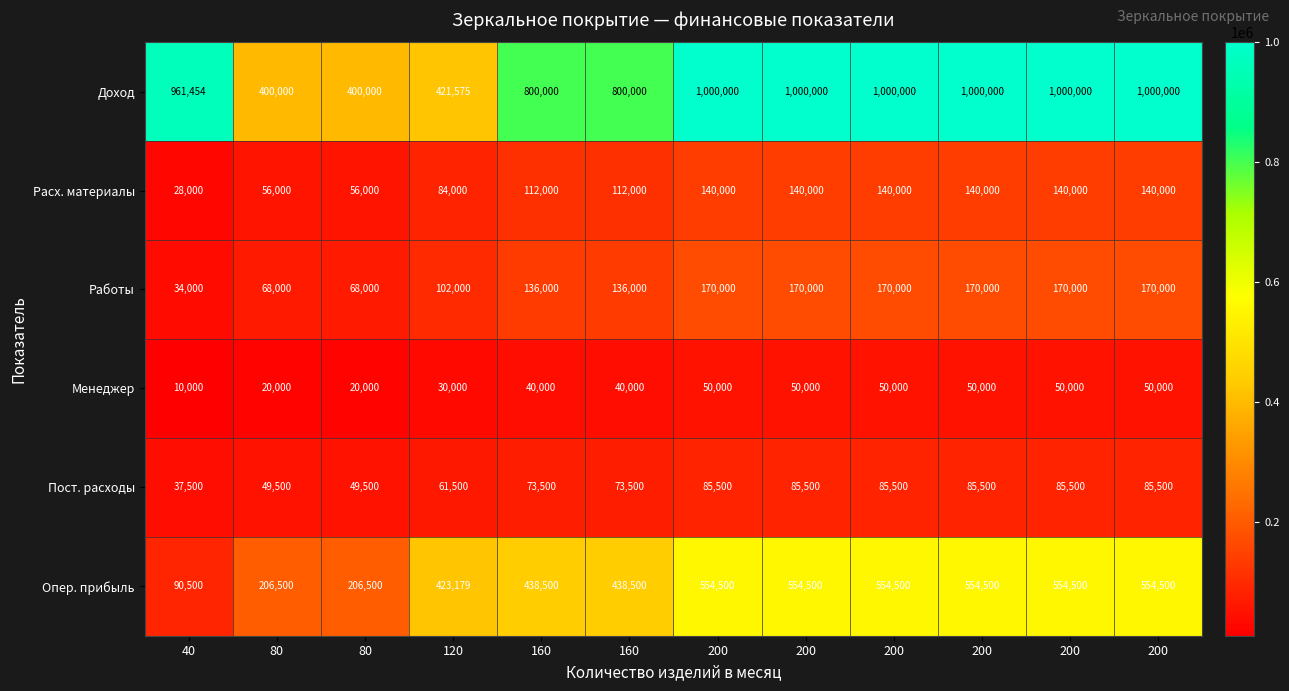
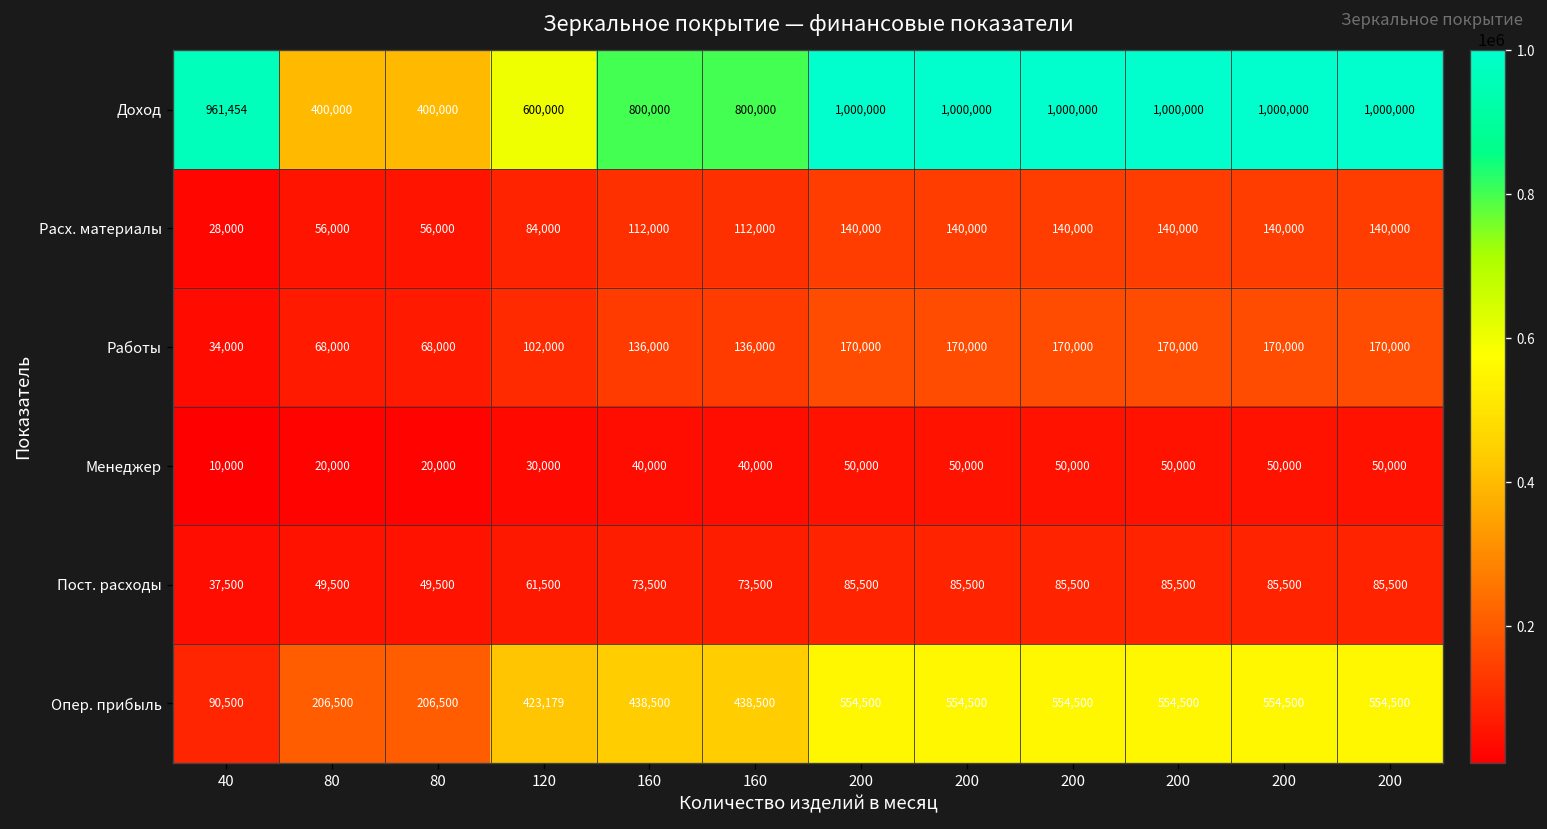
  {
    "Доход": {
      "40": "961,454",
-     "120": "421,575"
+     "120": "600,000"
    },
    "Расх. материалы": {
      "40": "28,000",
      "120": "84,000"
    },
    "Работы": {
      "40": "34,000",
      "120": "102,000"
    },
    "Менеджер": {
      "40": "10,000",
      "120": "30,000"
    },
    "Пост. расходы": {
      "40": "37,500",
      "120": "61,500"
    },
    "Опер. прибыль": {
      "40": "90,500",
      "120": "423,179"
    }
  }
